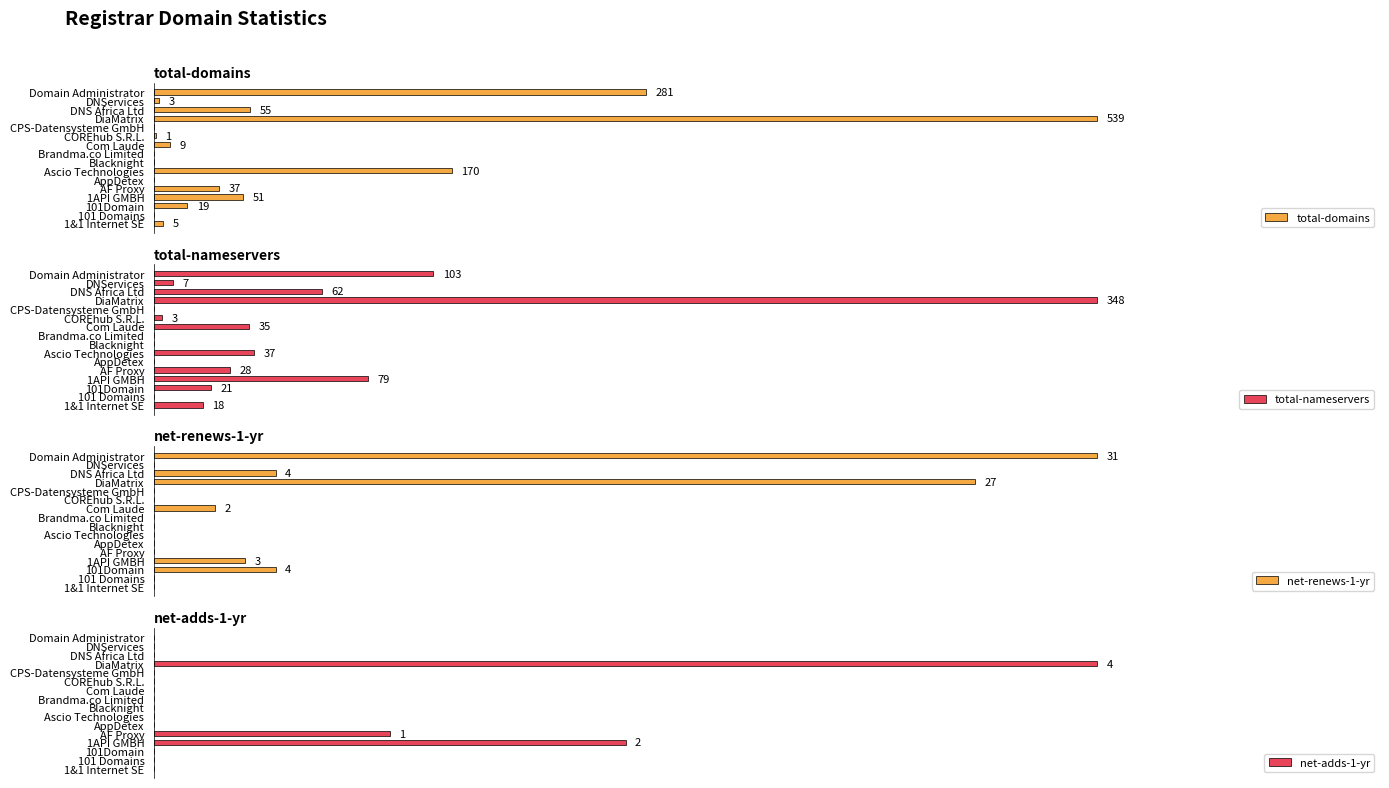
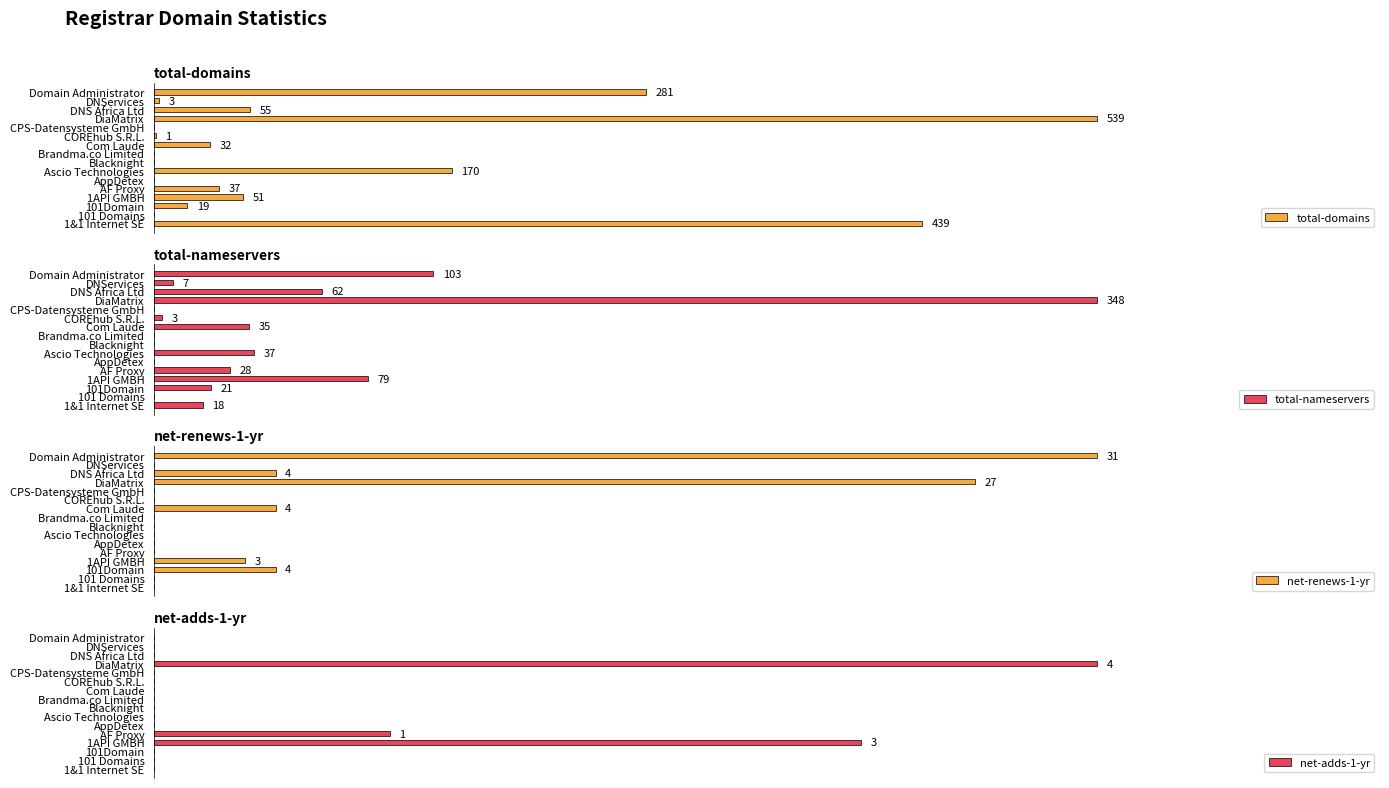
  {
    "total-domains": {
-     "Com Laude": 9,
-     "1&1 Internet SE": 5
+     "Com Laude": 32,
+     "1&1 Internet SE": 439
    },
    "net-renews-1-yr": {
-     "Com Laude": 2
+     "Com Laude": 4
    },
    "net-adds-1-yr": {
-     "1API GMBH": 2
+     "1API GMBH": 3
    }
  }
